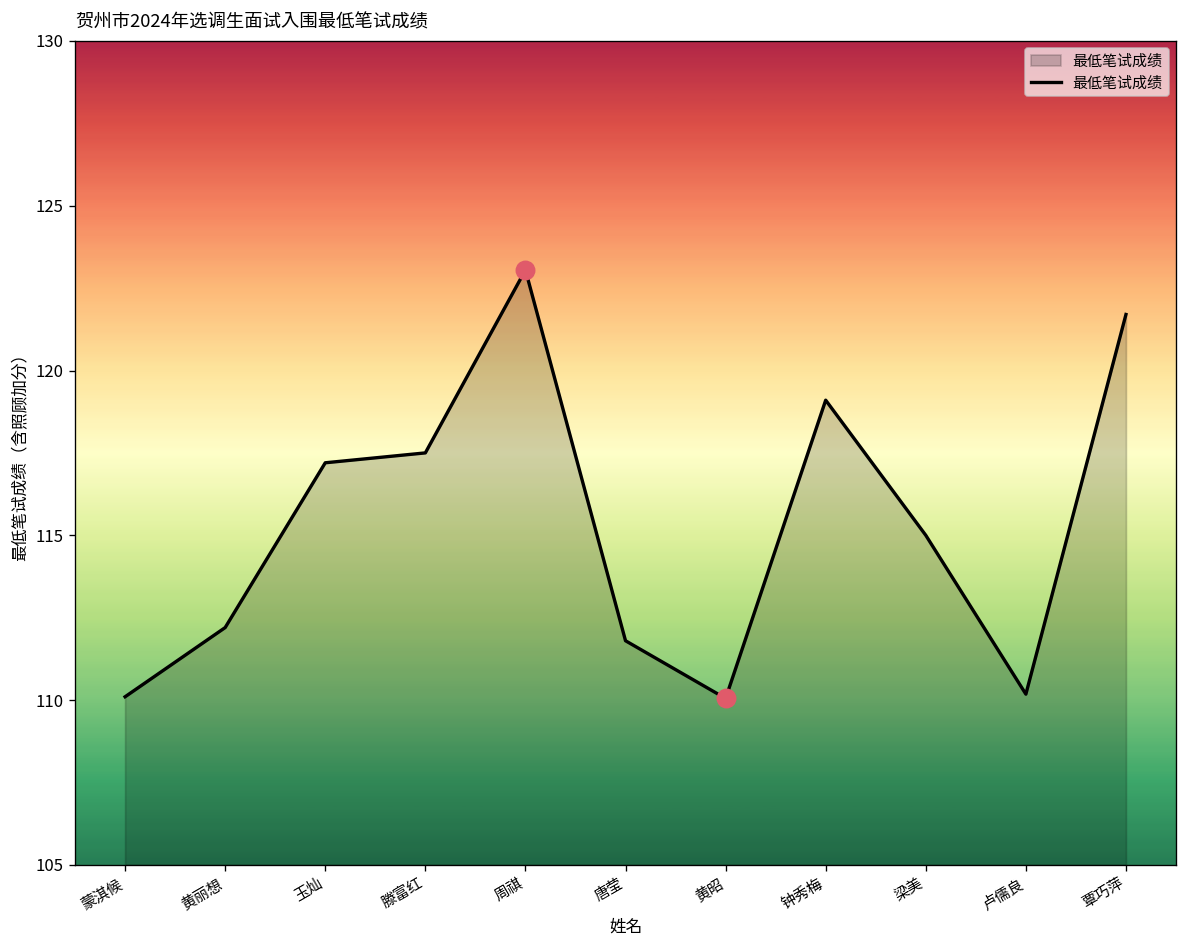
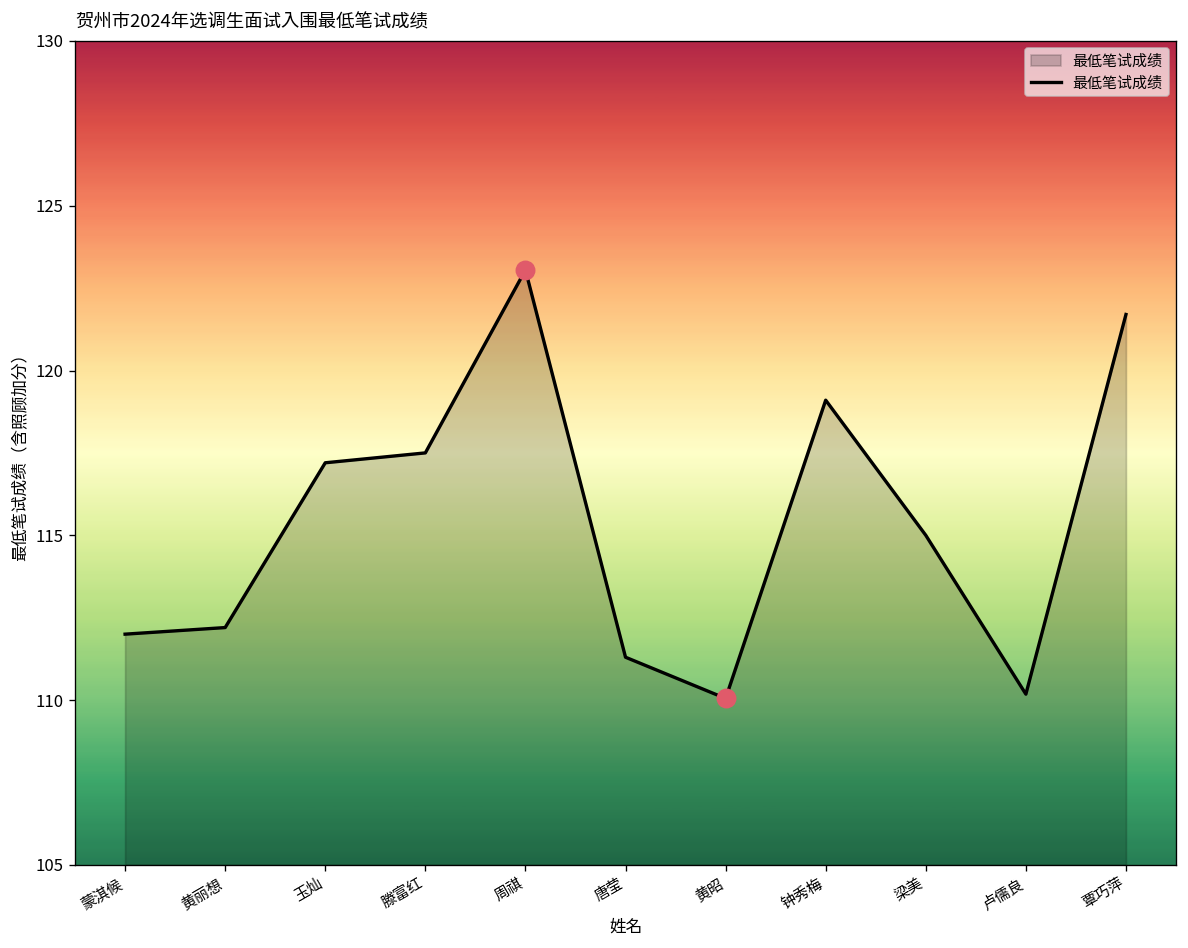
  {
    "最低笔试成绩": {
-     "蒙淇候": 110.1,
+     "蒙淇候": 112.0,
      "黄丽想": 112.2,
      "玉灿": 117.2,
      "滕富红": 117.5,
-     "唐莹": 111.8,
+     "唐莹": 111.3,
      "钟秀梅": 119.1,
      "梁美": 115.0,
      "卢儒良": 110.2,
      "覃巧萍": 121.7
    }
  }
